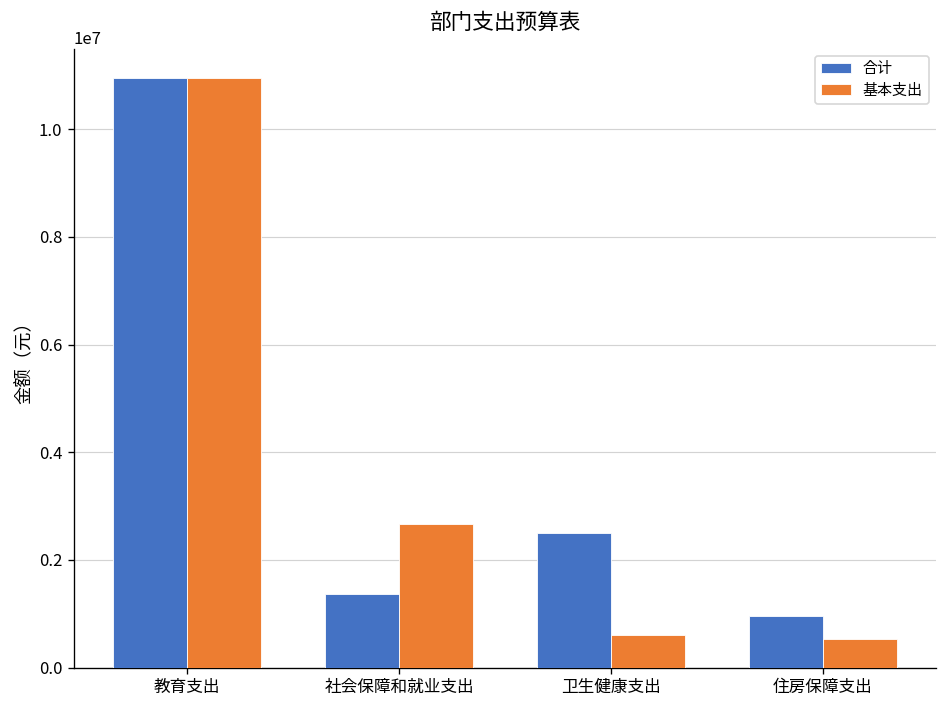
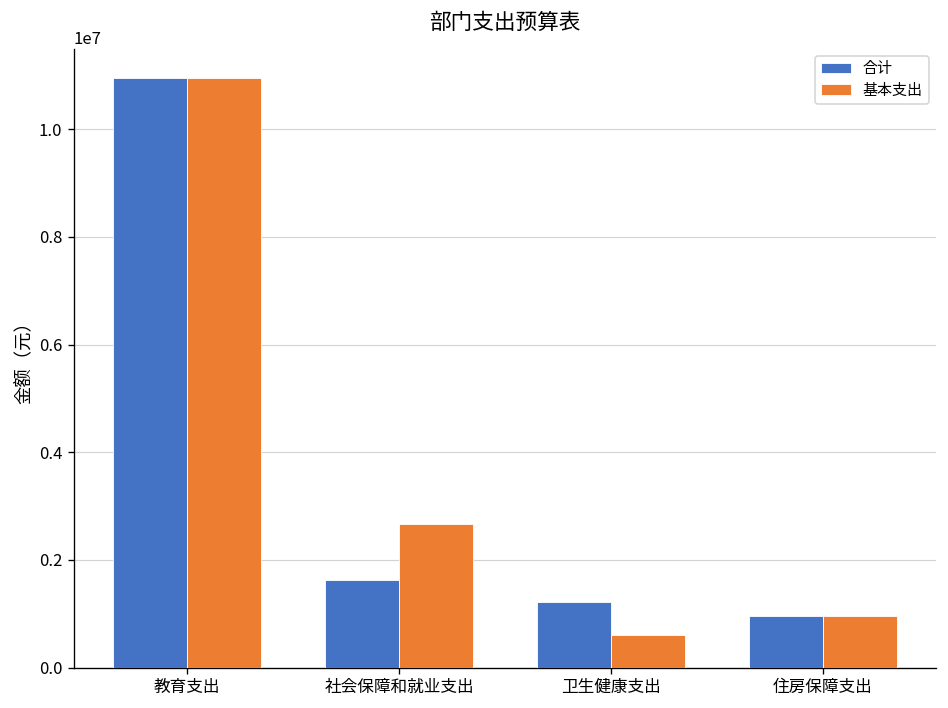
  {
    "合计": {
      "教育支出": 10900000,
-     "社会保障和就业支出": 1400000,
-     "卫生健康支出": 2500000,
+     "社会保障和就业支出": 1600000,
+     "卫生健康支出": 1200000,
      "住房保障支出": 1000000
    },
    "基本支出": {
      "教育支出": 10900000,
      "社会保障和就业支出": 2700000,
      "卫生健康支出": 600000,
-     "住房保障支出": 500000
+     "住房保障支出": 1000000
    }
  }
